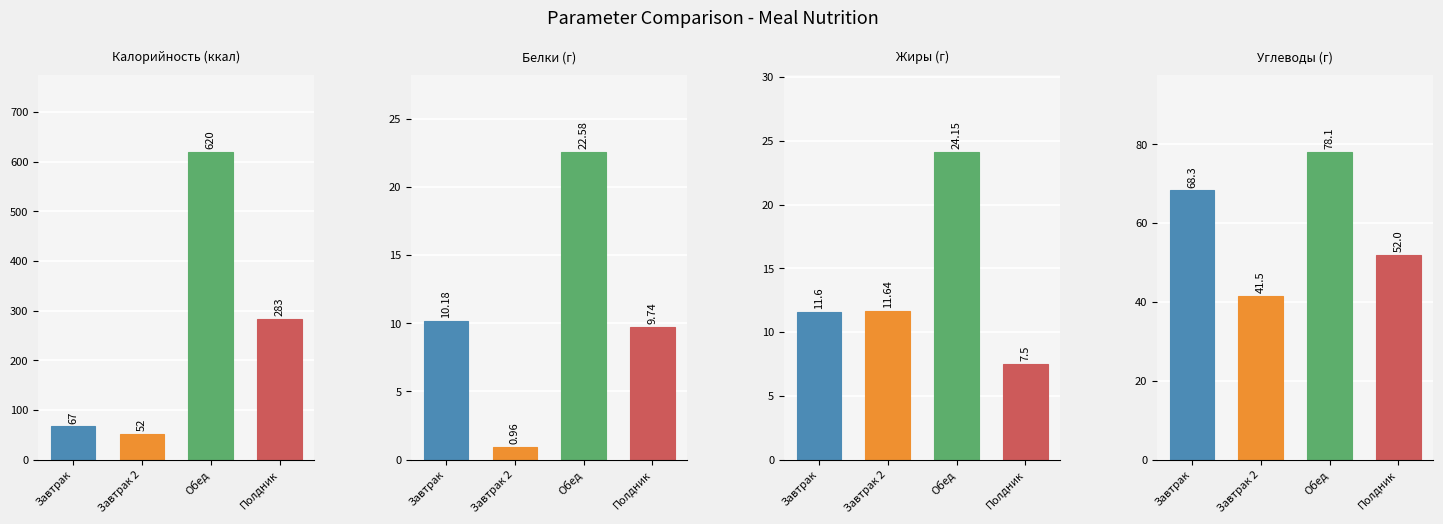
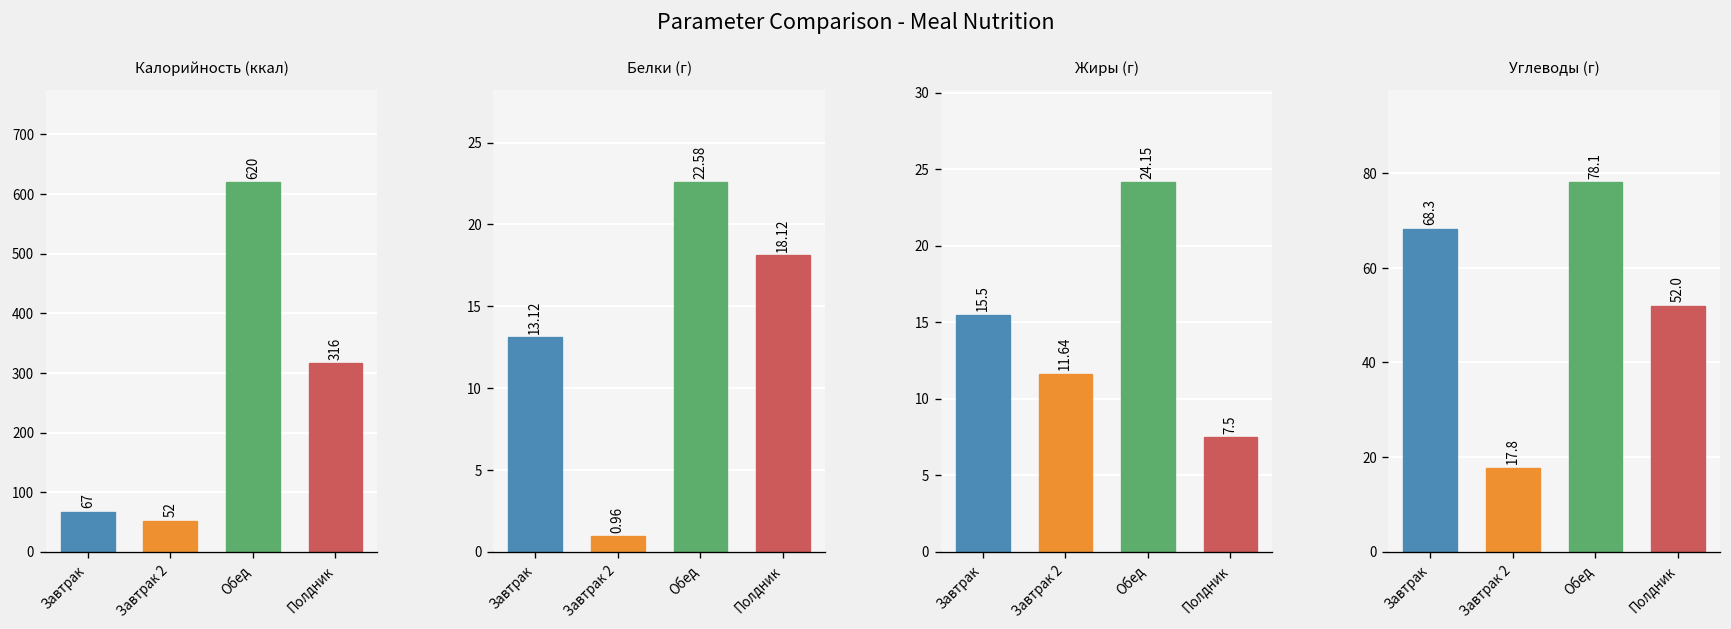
  {
    "Калорийность (ккал)": {
      "Завтрак": 67,
      "Завтрак 2": 52,
      "Обед": 620,
-     "Полдник": 283
+     "Полдник": 316
    },
    "Белки (г)": {
-     "Завтрак": 10.18,
+     "Завтрак": 13.12,
      "Завтрак 2": 0.96,
      "Обед": 22.58,
-     "Полдник": 9.74
+     "Полдник": 18.12
    },
    "Жиры (г)": {
-     "Завтрак": 11.6,
+     "Завтрак": 15.5,
      "Завтрак 2": 11.64,
      "Обед": 24.15,
      "Полдник": 7.5
    },
    "Углеводы (г)": {
      "Завтрак": 68.3,
-     "Завтрак 2": 41.5,
+     "Завтрак 2": 17.8,
      "Обед": 78.1,
      "Полдник": 52.0
    }
  }
